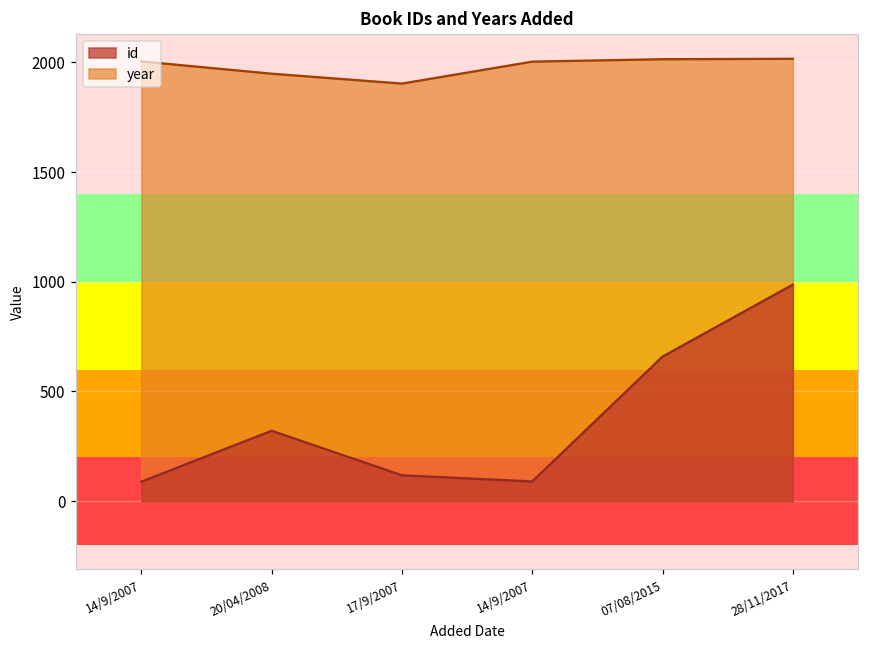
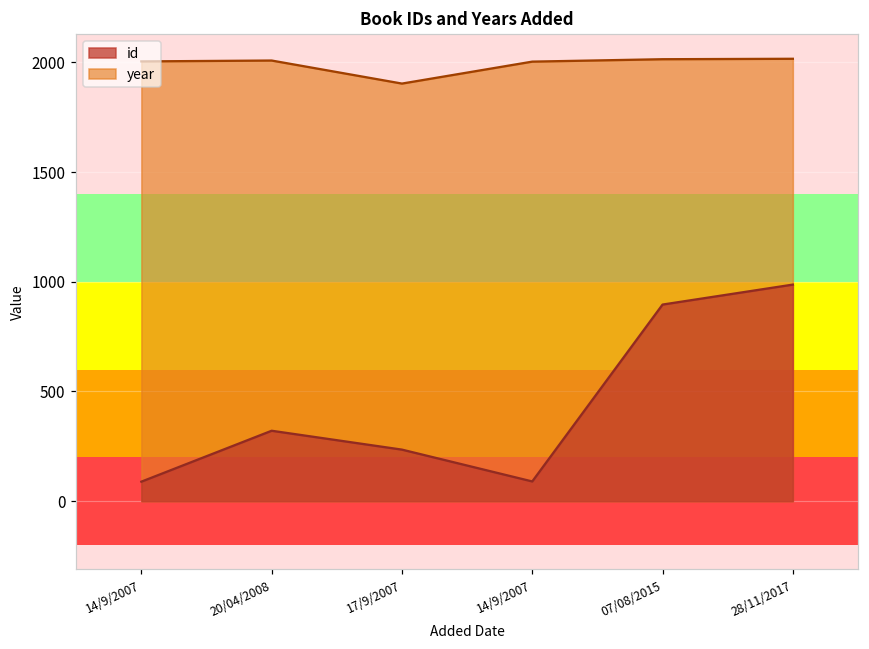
  {
    "id": {
      "20/04/2008": 320,
-     "17/9/2007": 120,
-     "07/08/2015": 660,
+     "17/9/2007": 240,
+     "07/08/2015": 900,
      "28/11/2017": 990
    },
    "year": {
-     "20/04/2008": 1950,
+     "20/04/2008": 2010,
      "17/9/2007": 1900,
      "07/08/2015": 2010,
      "28/11/2017": 2020
    }
  }
